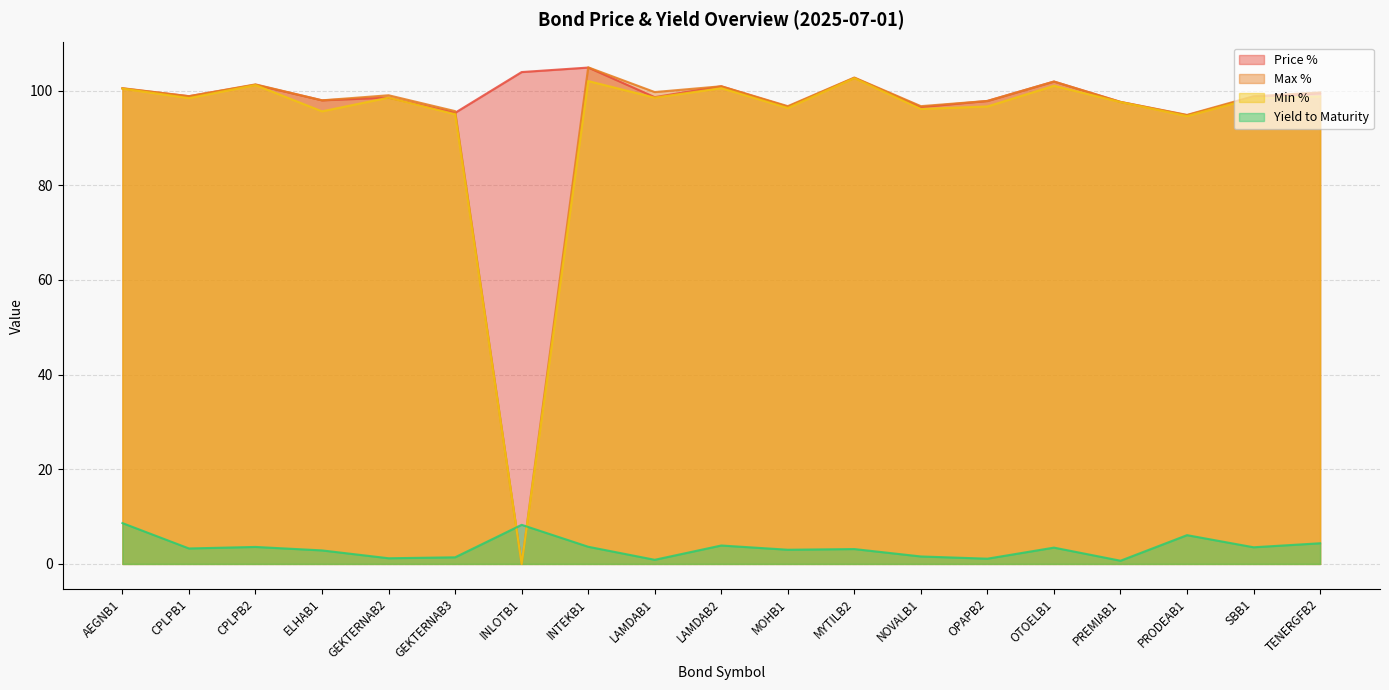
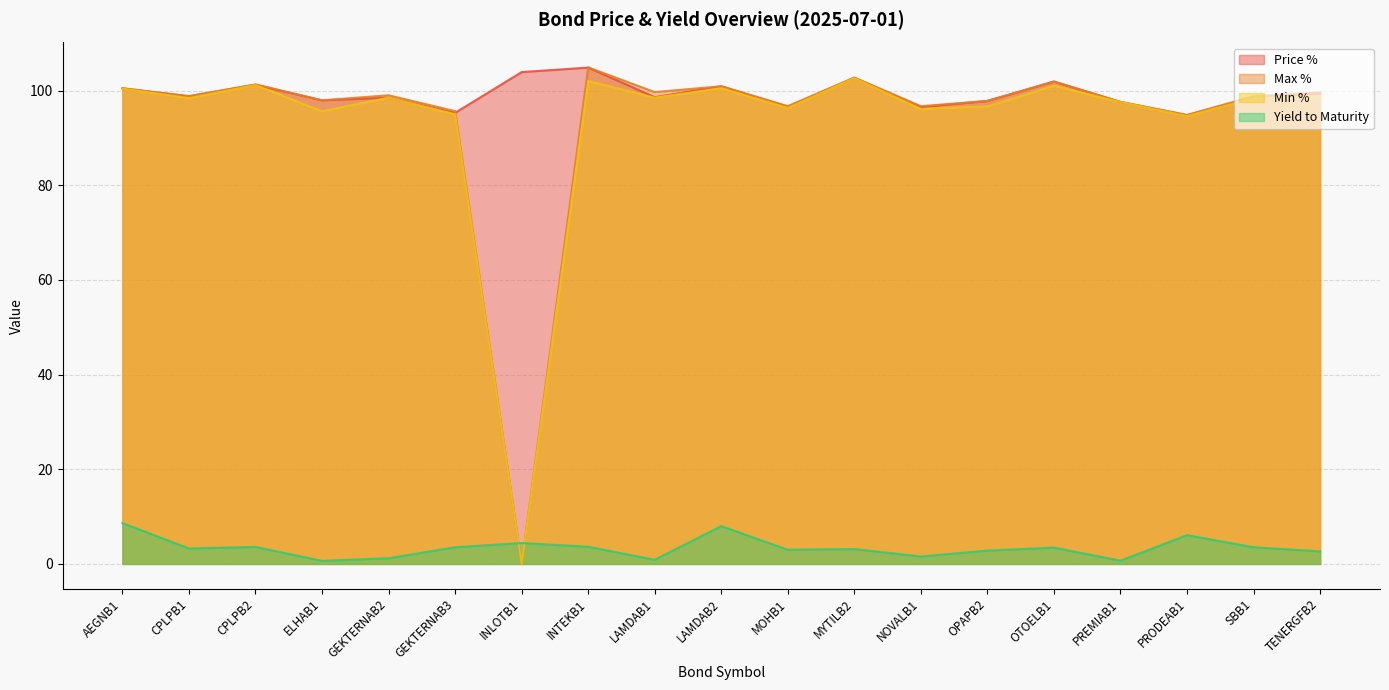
  {
    "Yield to Maturity": {
      "AEGNB1": 9,
      "CPLPB1": 3,
      "CPLPB2": 4,
-     "ELHAB1": 3,
+     "ELHAB1": 1,
      "GEKTERNAB2": 1,
-     "GEKTERNAB3": 1,
-     "INLOTB1": 8,
+     "GEKTERNAB3": 4,
+     "INLOTB1": 4,
      "INTEKB1": 4,
      "LAMDAB1": 1,
-     "LAMDAB2": 4,
+     "LAMDAB2": 8,
      "MOHB1": 3,
      "MYTILB2": 3,
      "NOVALB1": 2,
-     "OPAPB2": 1,
+     "OPAPB2": 3,
      "OTOELB1": 3,
      "PREMIAB1": 1,
      "PRODEAB1": 6,
      "SBB1": 4,
-     "TENERGFB2": 4
+     "TENERGFB2": 3
    }
  }
